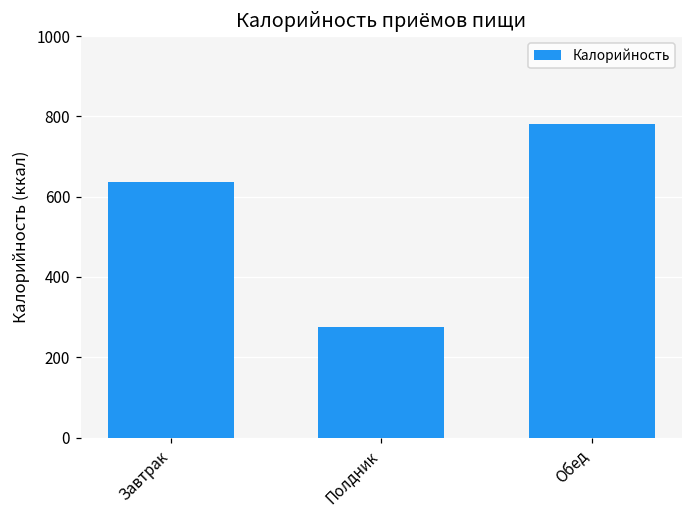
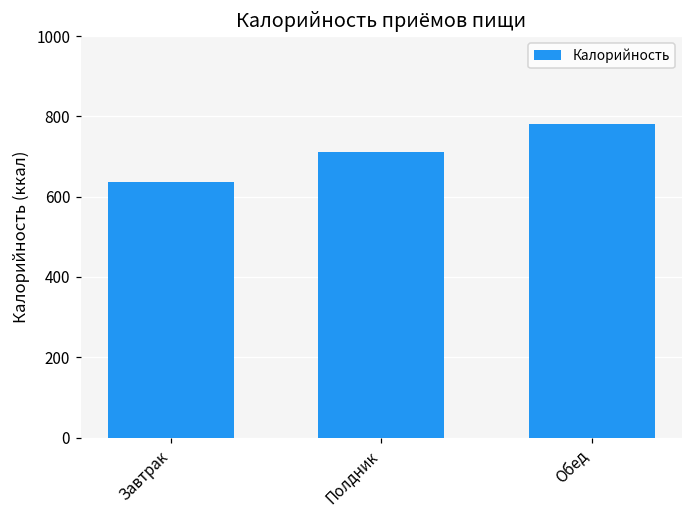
  {
    "Завтрак": 640,
-   "Полдник": 280,
+   "Полдник": 710,
    "Обед": 780
  }
